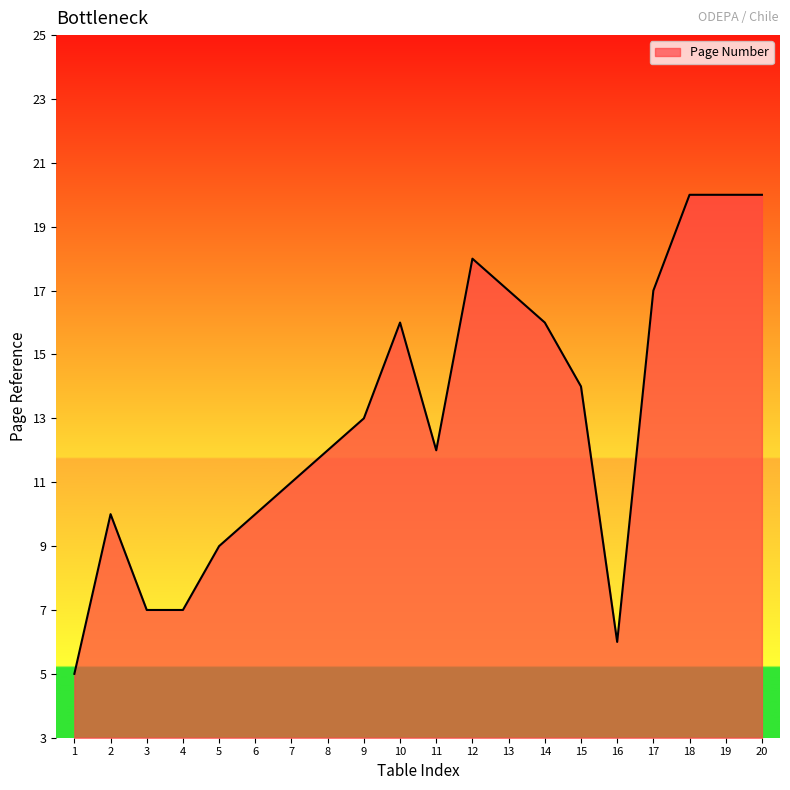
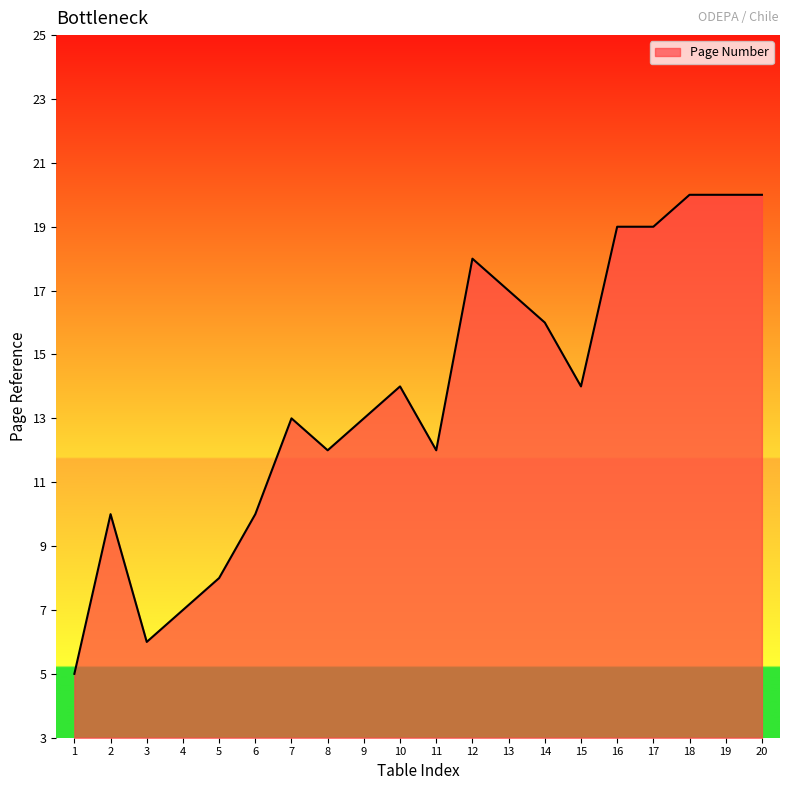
  {
    "1": 5,
    "2": 10,
-   "3": 7,
+   "3": 6,
    "4": 7,
-   "5": 9,
+   "5": 8,
    "6": 10,
-   "7": 11,
+   "7": 13,
    "8": 12,
    "9": 13,
-   "10": 16,
+   "10": 14,
    "11": 12,
    "12": 18,
    "13": 17,
    "14": 16,
    "15": 14,
-   "16": 6,
-   "17": 17,
+   "16": 19,
+   "17": 19,
    "18": 20,
    "19": 20,
    "20": 20
  }
